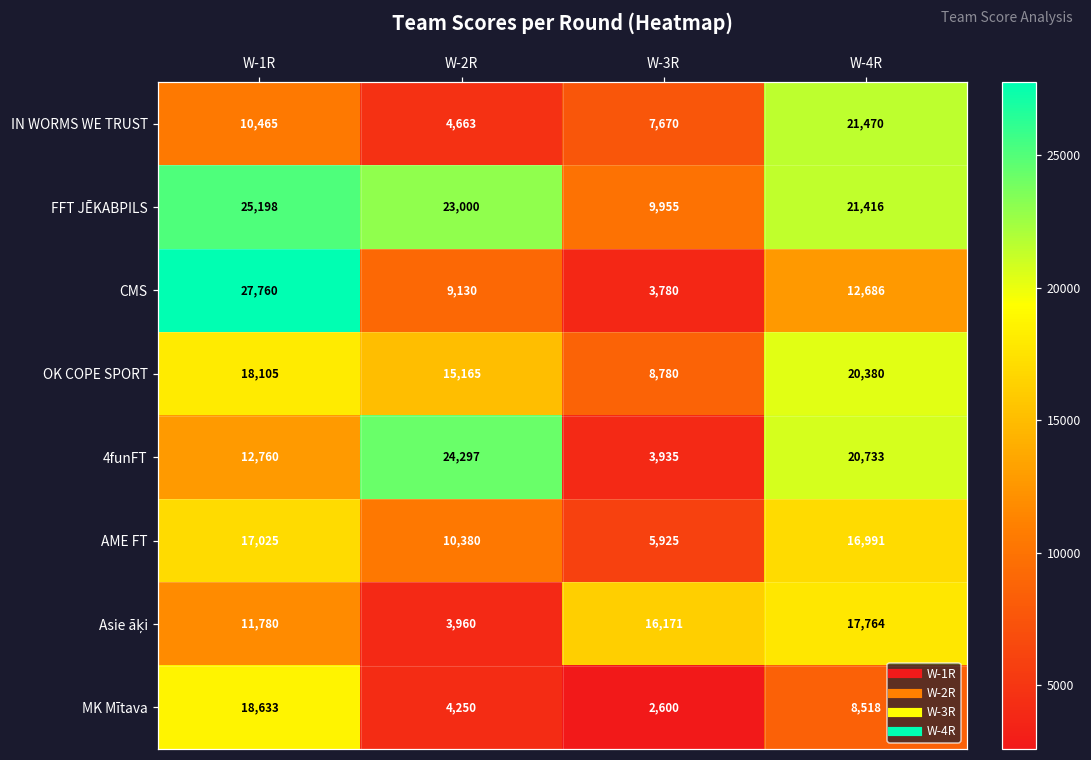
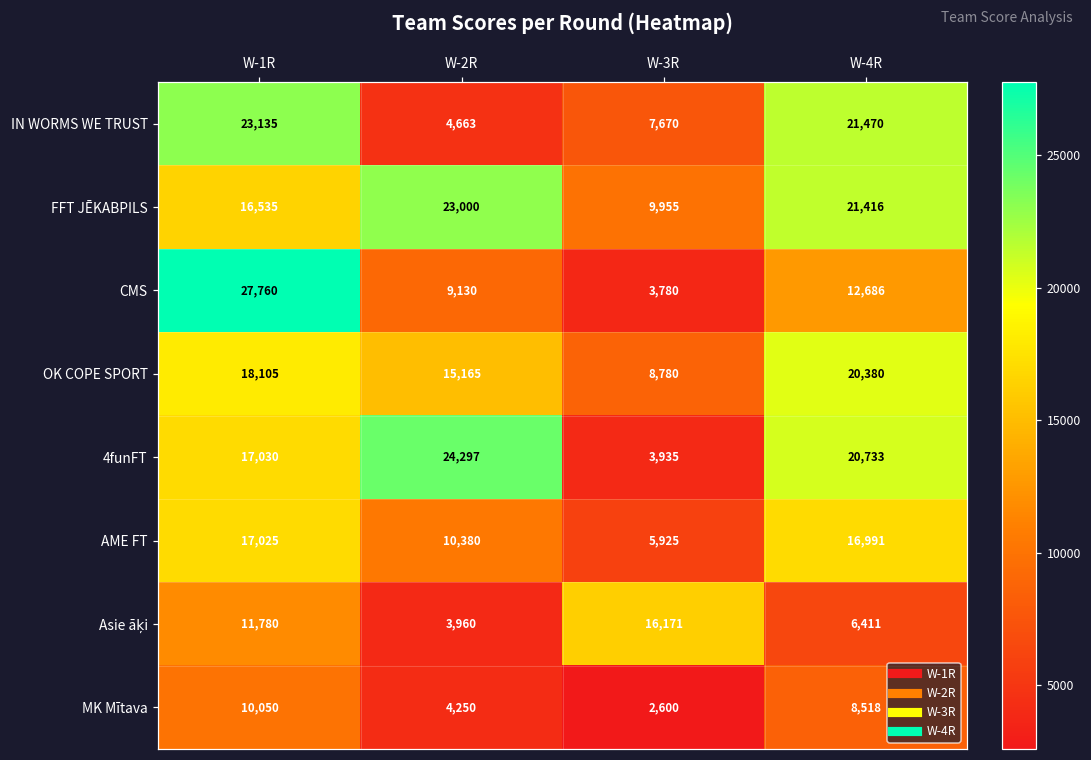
  {
    "IN WORMS WE TRUST": {
-     "W-1R": "10,465",
+     "W-1R": "23,135",
      "W-2R": "4,663",
      "W-3R": "7,670",
      "W-4R": "21,470"
    },
    "FFT JĒKABPILS": {
-     "W-1R": "25,198",
+     "W-1R": "16,535",
      "W-2R": "23,000",
      "W-3R": "9,955",
      "W-4R": "21,416"
    },
    "CMS": {
      "W-1R": "27,760",
      "W-2R": "9,130",
      "W-3R": "3,780",
      "W-4R": "12,686"
    },
    "OK COPE SPORT": {
      "W-1R": "18,105",
      "W-2R": "15,165",
      "W-3R": "8,780",
      "W-4R": "20,380"
    },
    "4funFT": {
-     "W-1R": "12,760",
+     "W-1R": "17,030",
      "W-2R": "24,297",
      "W-3R": "3,935",
      "W-4R": "20,733"
    },
    "AME FT": {
      "W-1R": "17,025",
      "W-2R": "10,380",
      "W-3R": "5,925",
      "W-4R": "16,991"
    },
    "Asie āķi": {
      "W-1R": "11,780",
      "W-2R": "3,960",
      "W-3R": "16,171",
-     "W-4R": "17,764"
+     "W-4R": "6,411"
    },
    "MK Mītava": {
-     "W-1R": "18,633",
+     "W-1R": "10,050",
      "W-2R": "4,250",
      "W-3R": "2,600",
      "W-4R": "8,518"
    }
  }
